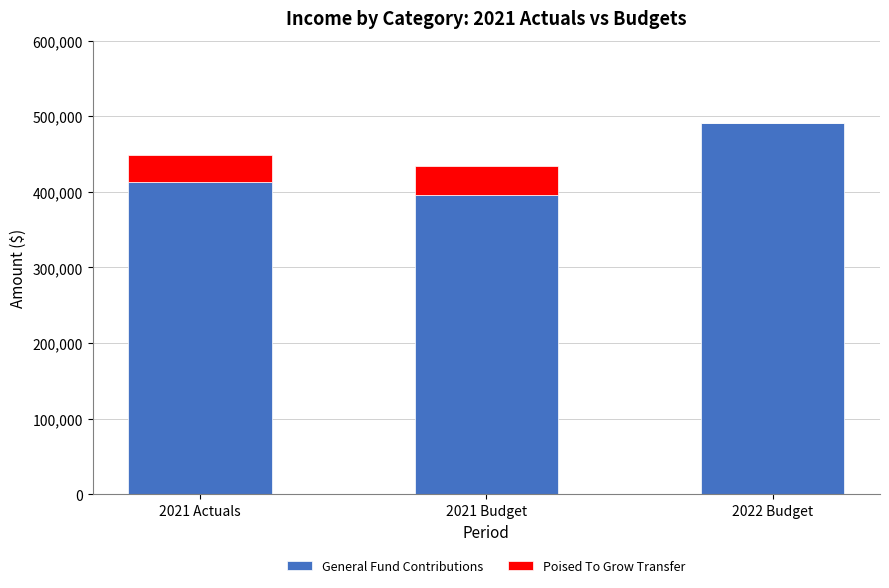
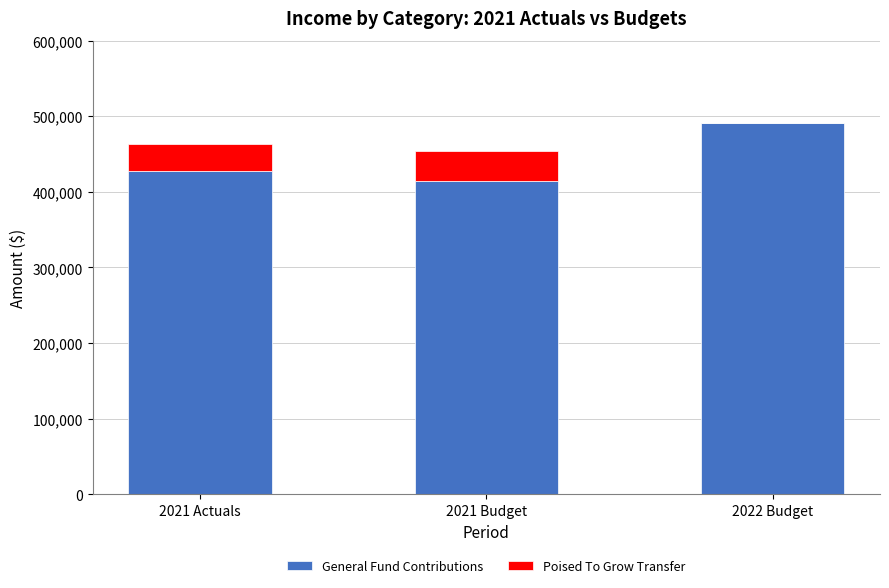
  {
    "General Fund Contributions": {
-     "2021 Actuals": "410,000",
-     "2021 Budget": "400,000",
+     "2021 Actuals": "430,000",
+     "2021 Budget": "410,000",
      "2022 Budget": "490,000"
    },
    "Poised To Grow Transfer": {
      "2021 Actuals": "40,000",
      "2021 Budget": "40,000",
      "2022 Budget": "0"
    }
  }
